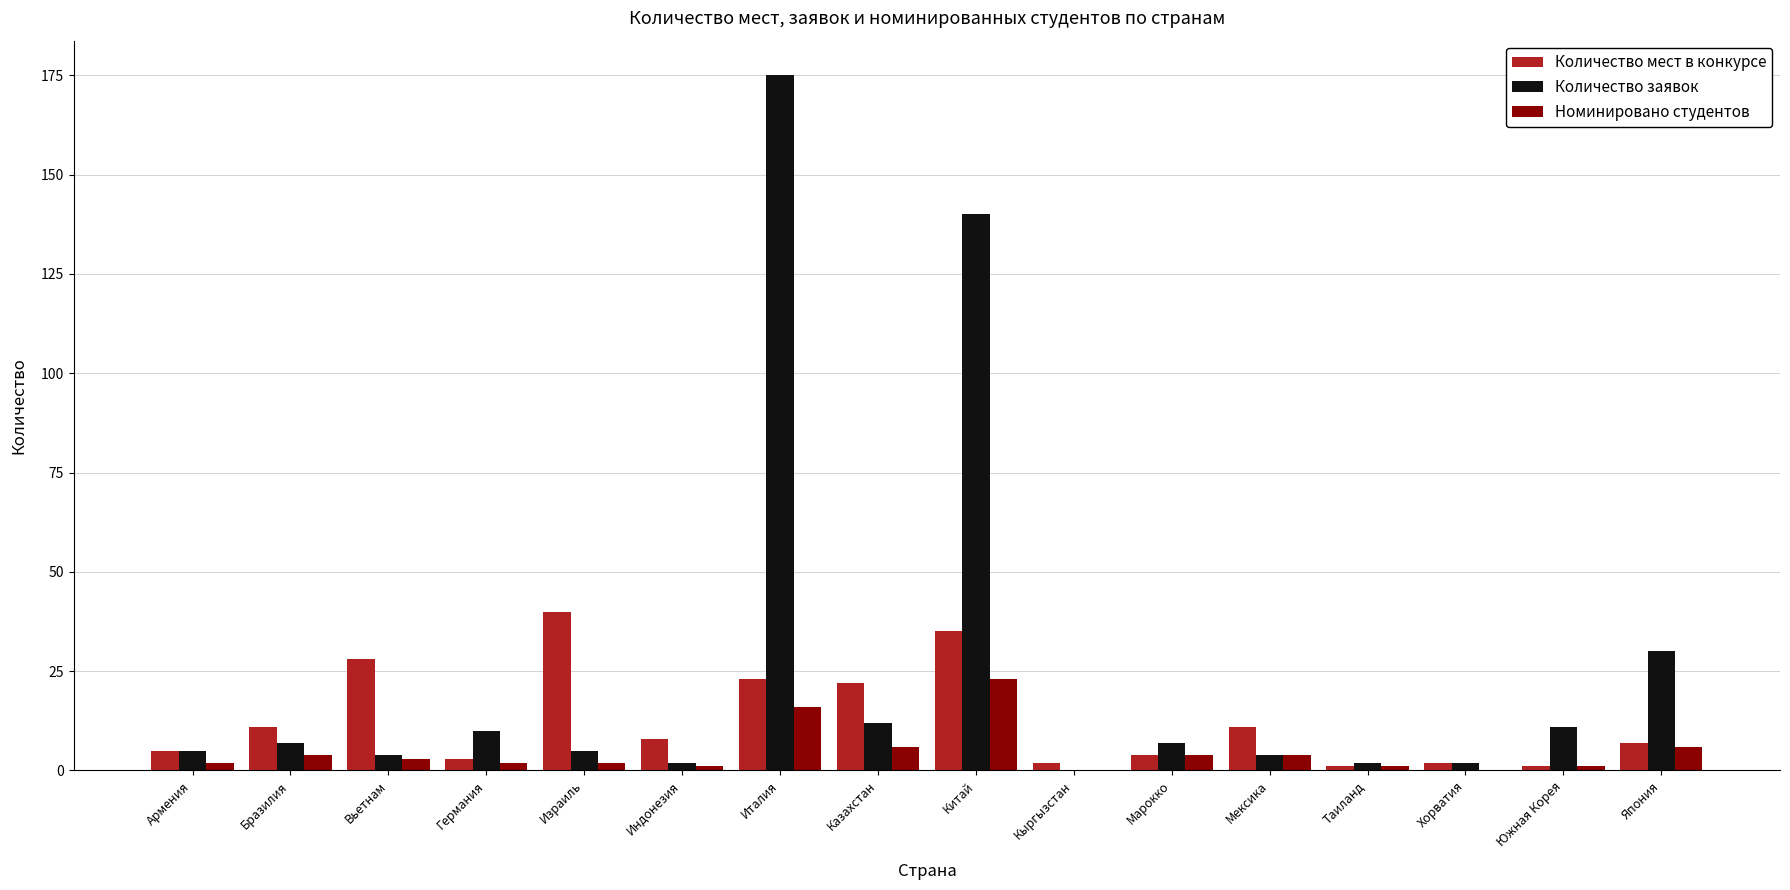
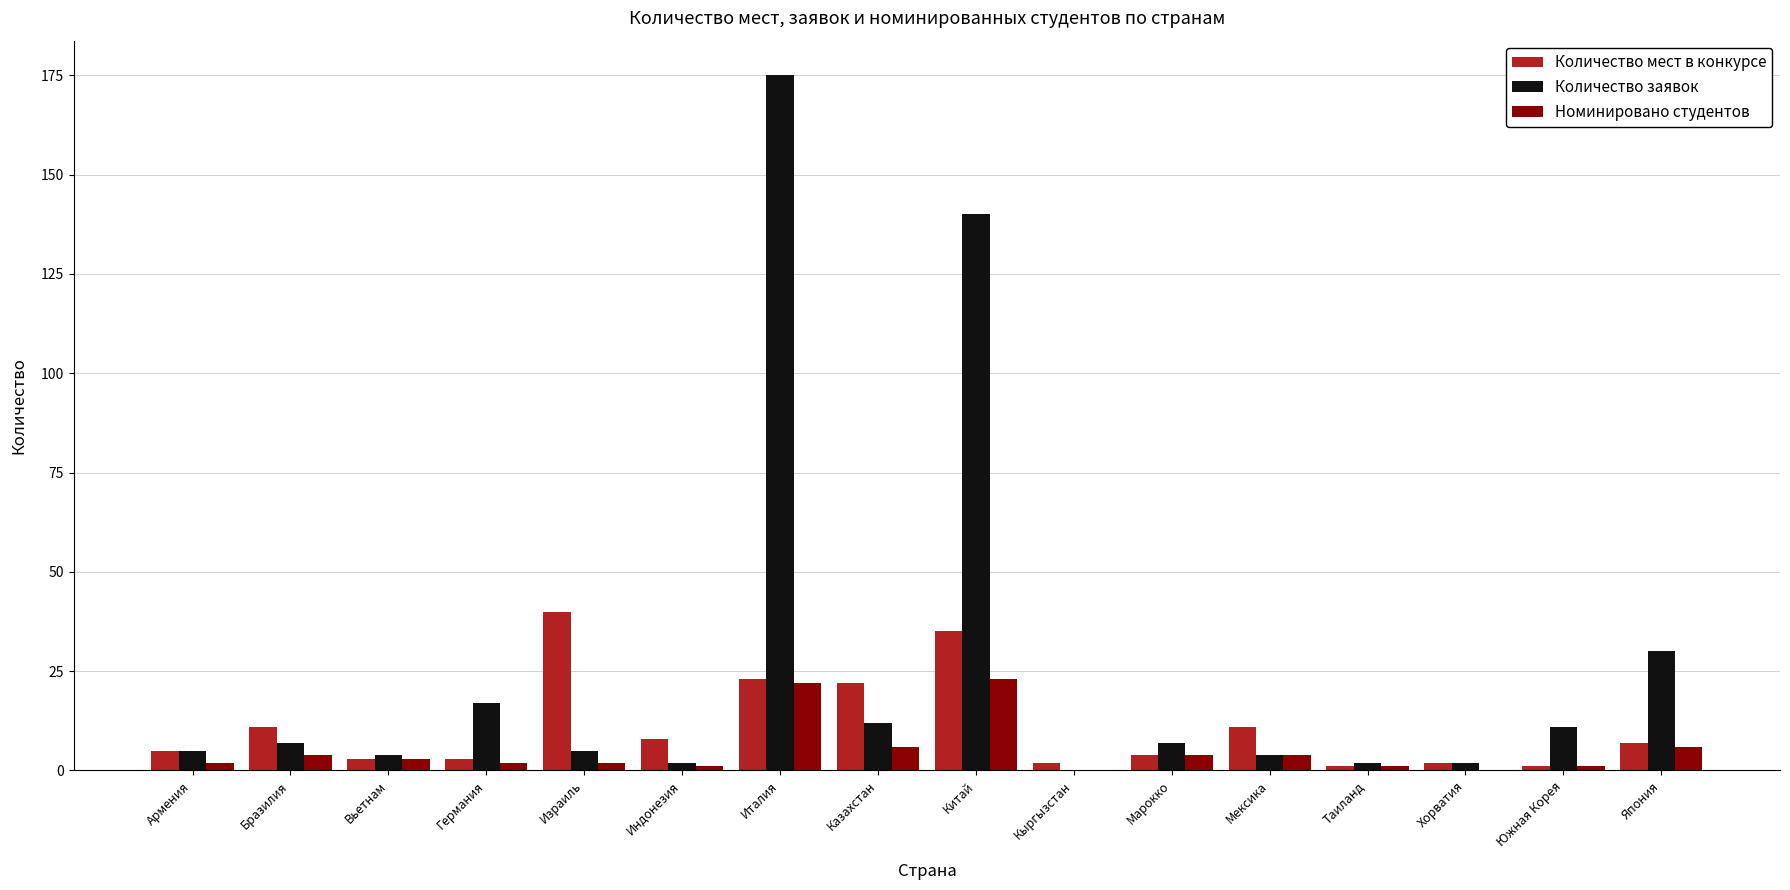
  {
    "Количество мест в конкурсе": {
      "Армения": 5,
      "Бразилия": 11,
-     "Вьетнам": 28,
+     "Вьетнам": 3,
      "Германия": 3,
      "Израиль": 40,
      "Индонезия": 8,
      "Италия": 23,
      "Казахстан": 22,
      "Китай": 35,
      "Кыргызстан": 2,
      "Марокко": 4,
      "Мексика": 11,
      "Таиланд": 1,
      "Хорватия": 2,
      "Южная Корея": 1,
      "Япония": 7
    },
    "Количество заявок": {
      "Армения": 5,
      "Бразилия": 7,
      "Вьетнам": 4,
-     "Германия": 10,
+     "Германия": 17,
      "Израиль": 5,
      "Индонезия": 2,
      "Италия": 175,
      "Казахстан": 12,
      "Китай": 140,
      "Кыргызстан": 0,
      "Марокко": 7,
      "Мексика": 4,
      "Таиланд": 2,
      "Хорватия": 2,
      "Южная Корея": 11,
      "Япония": 30
    },
    "Номинировано студентов": {
      "Армения": 2,
      "Бразилия": 4,
      "Вьетнам": 3,
      "Германия": 2,
      "Израиль": 2,
      "Индонезия": 1,
-     "Италия": 16,
+     "Италия": 22,
      "Казахстан": 6,
      "Китай": 23,
      "Кыргызстан": 0,
      "Марокко": 4,
      "Мексика": 4,
      "Таиланд": 1,
      "Хорватия": 0,
      "Южная Корея": 1,
      "Япония": 6
    }
  }
